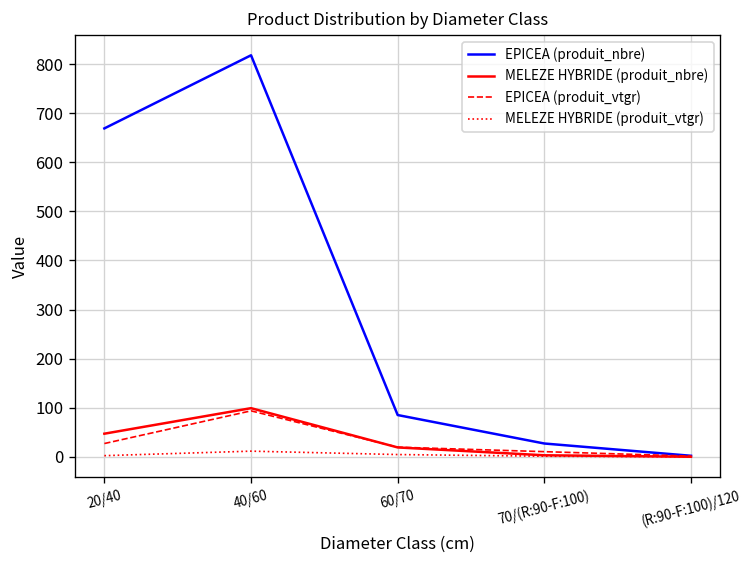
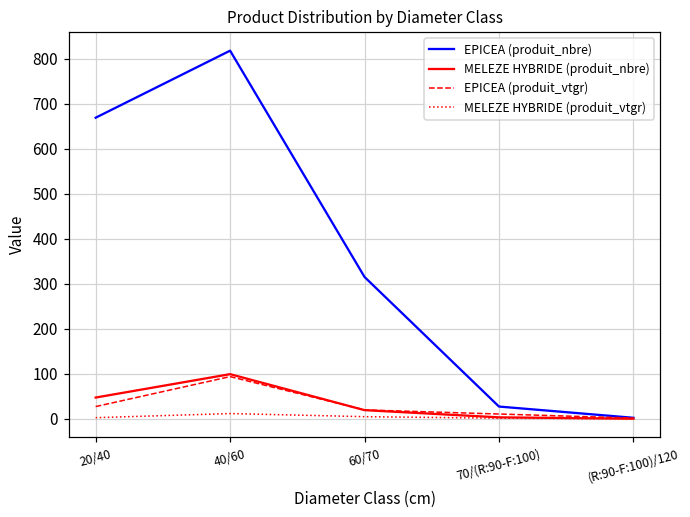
  {
    "EPICEA (produit_nbre)": {
      "20/40": 670,
      "40/60": 820,
-     "60/70": 90,
+     "60/70": 320,
      "70/(R:90-F:100)": 30
    }
  }
